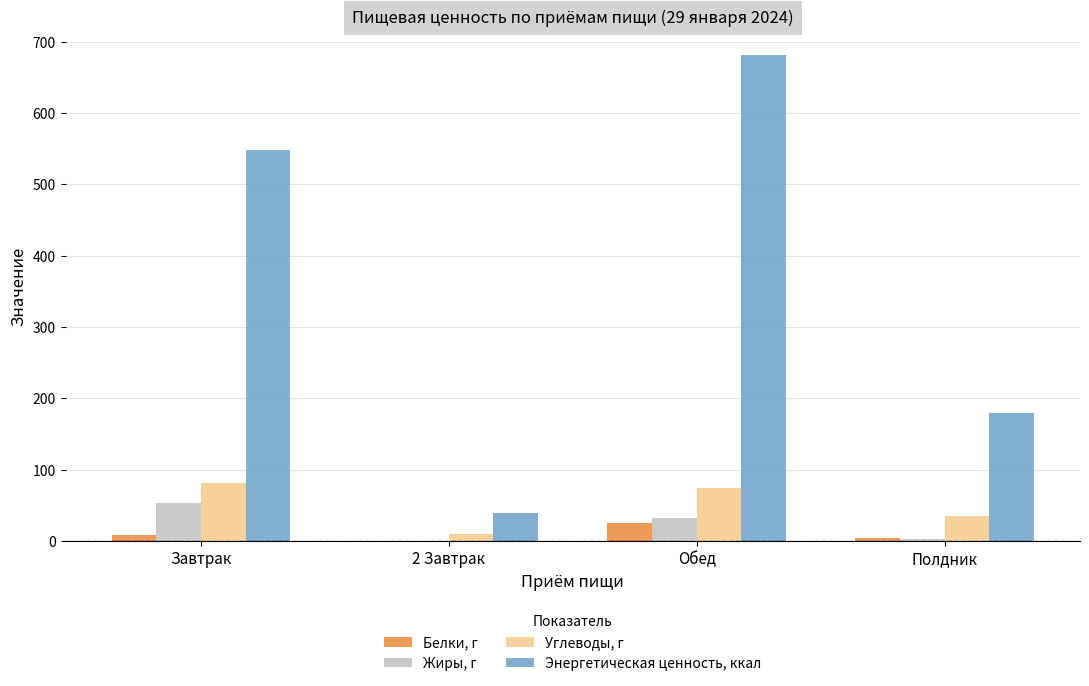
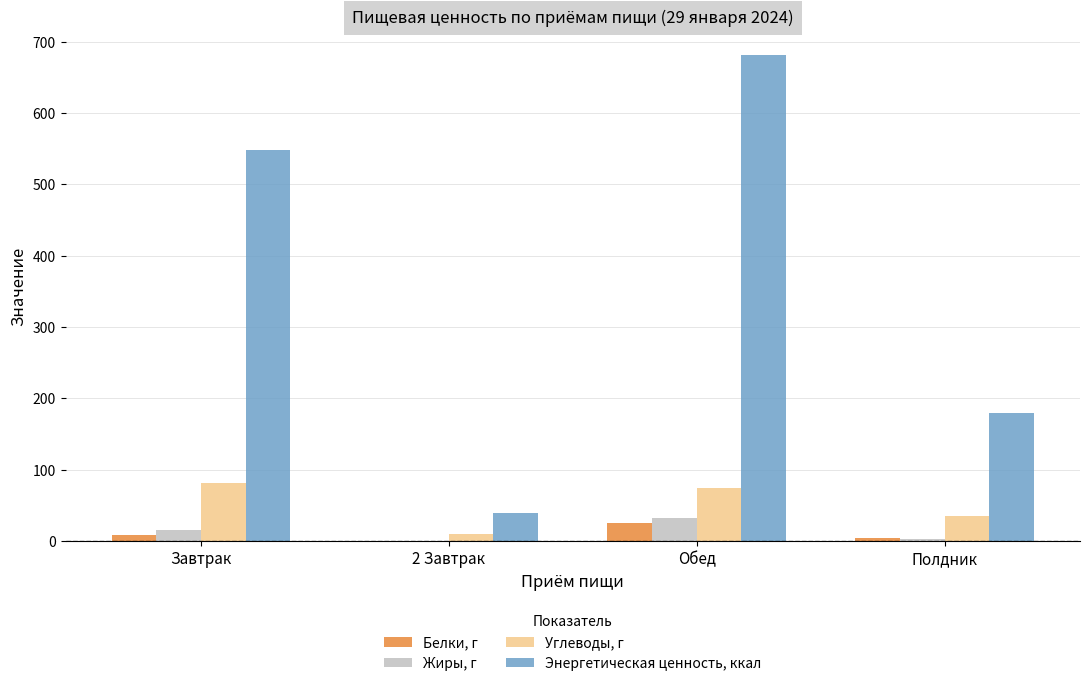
  {
    "Белки, г": {
      "Завтрак": 10,
      "2 Завтрак": 0,
      "Обед": 20,
      "Полдник": 0
    },
    "Жиры, г": {
-     "Завтрак": 50,
+     "Завтрак": 20,
      "2 Завтрак": 0,
      "Обед": 30
    },
    "Углеводы, г": {
      "Завтрак": 80,
      "2 Завтрак": 10,
      "Обед": 70,
      "Полдник": 30
    },
    "Энергетическая ценность, ккал": {
      "Завтрак": 550,
      "2 Завтрак": 40,
      "Обед": 680,
      "Полдник": 180
    }
  }
